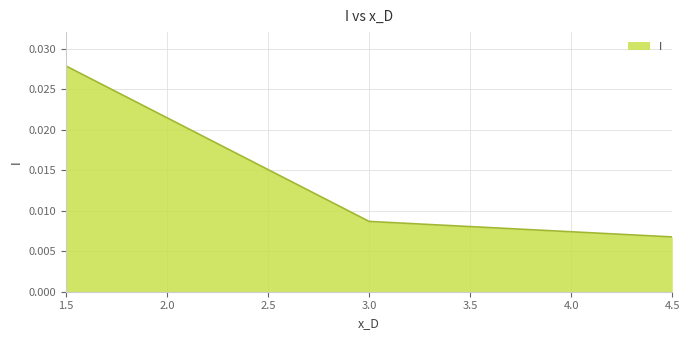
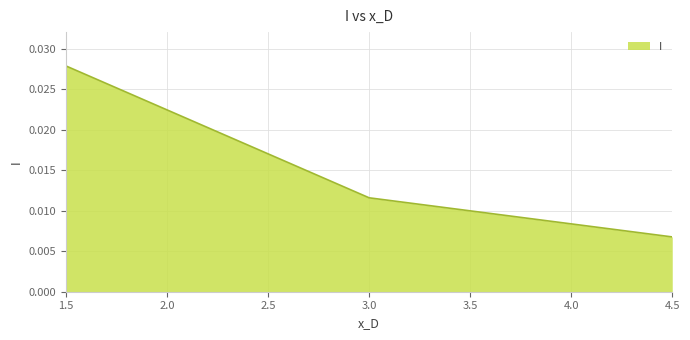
  {
    "1.5": 0.028,
-   "3.0": 0.009,
+   "3.0": 0.012,
    "4.5": 0.007
  }
